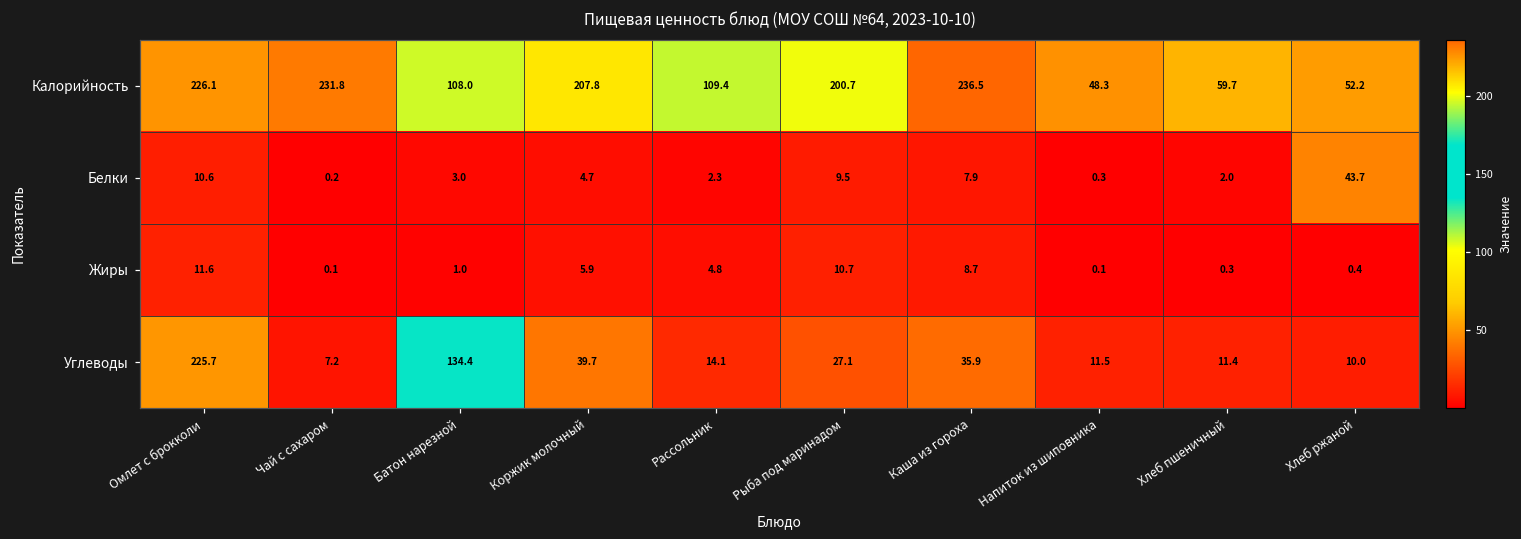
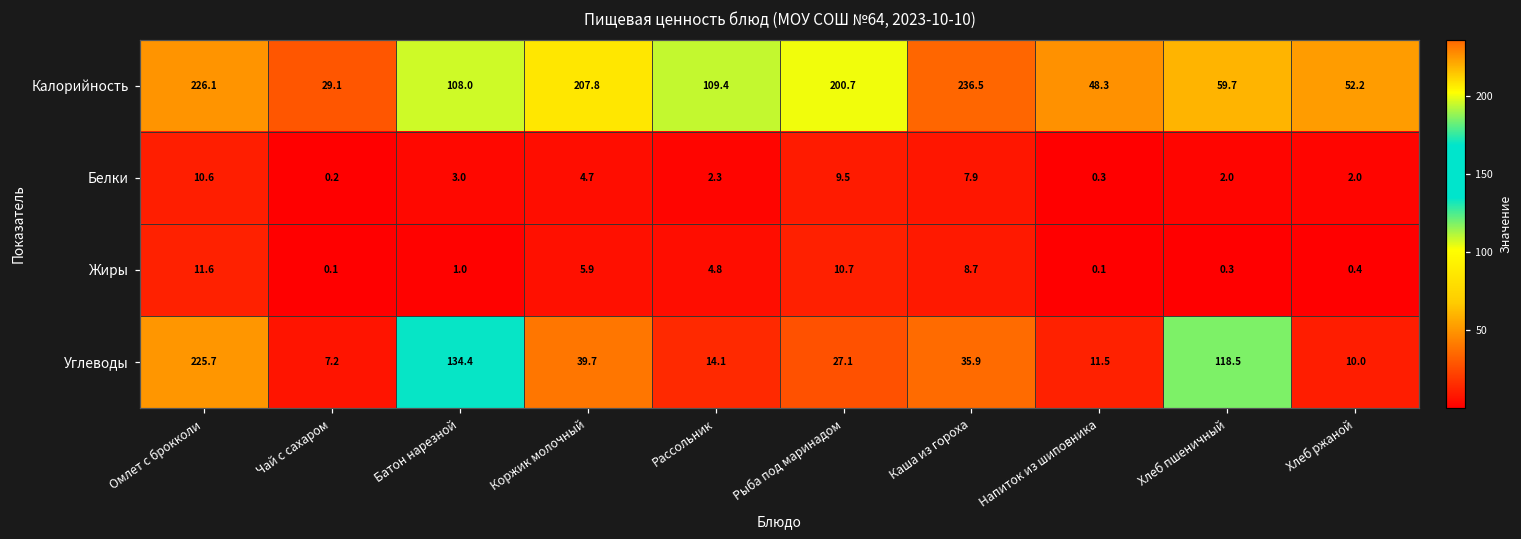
  {
    "Калорийность": {
      "Омлет с брокколи": 226.1,
-     "Чай с сахаром": 231.8,
+     "Чай с сахаром": 29.1,
      "Батон нарезной": 108.0,
      "Коржик молочный": 207.8,
      "Рассольник": 109.4,
      "Рыба под маринадом": 200.7,
      "Каша из гороха": 236.5,
      "Напиток из шиповника": 48.3,
      "Хлеб пшеничный": 59.7,
      "Хлеб ржаной": 52.2
    },
    "Белки": {
      "Омлет с брокколи": 10.6,
      "Чай с сахаром": 0.2,
      "Батон нарезной": 3.0,
      "Коржик молочный": 4.7,
      "Рассольник": 2.3,
      "Рыба под маринадом": 9.5,
      "Каша из гороха": 7.9,
      "Напиток из шиповника": 0.3,
      "Хлеб пшеничный": 2.0,
-     "Хлеб ржаной": 43.7
+     "Хлеб ржаной": 2.0
    },
    "Жиры": {
      "Омлет с брокколи": 11.6,
      "Чай с сахаром": 0.1,
      "Батон нарезной": 1.0,
      "Коржик молочный": 5.9,
      "Рассольник": 4.8,
      "Рыба под маринадом": 10.7,
      "Каша из гороха": 8.7,
      "Напиток из шиповника": 0.1,
      "Хлеб пшеничный": 0.3,
      "Хлеб ржаной": 0.4
    },
    "Углеводы": {
      "Омлет с брокколи": 225.7,
      "Чай с сахаром": 7.2,
      "Батон нарезной": 134.4,
      "Коржик молочный": 39.7,
      "Рассольник": 14.1,
      "Рыба под маринадом": 27.1,
      "Каша из гороха": 35.9,
      "Напиток из шиповника": 11.5,
-     "Хлеб пшеничный": 11.4,
+     "Хлеб пшеничный": 118.5,
      "Хлеб ржаной": 10.0
    }
  }
